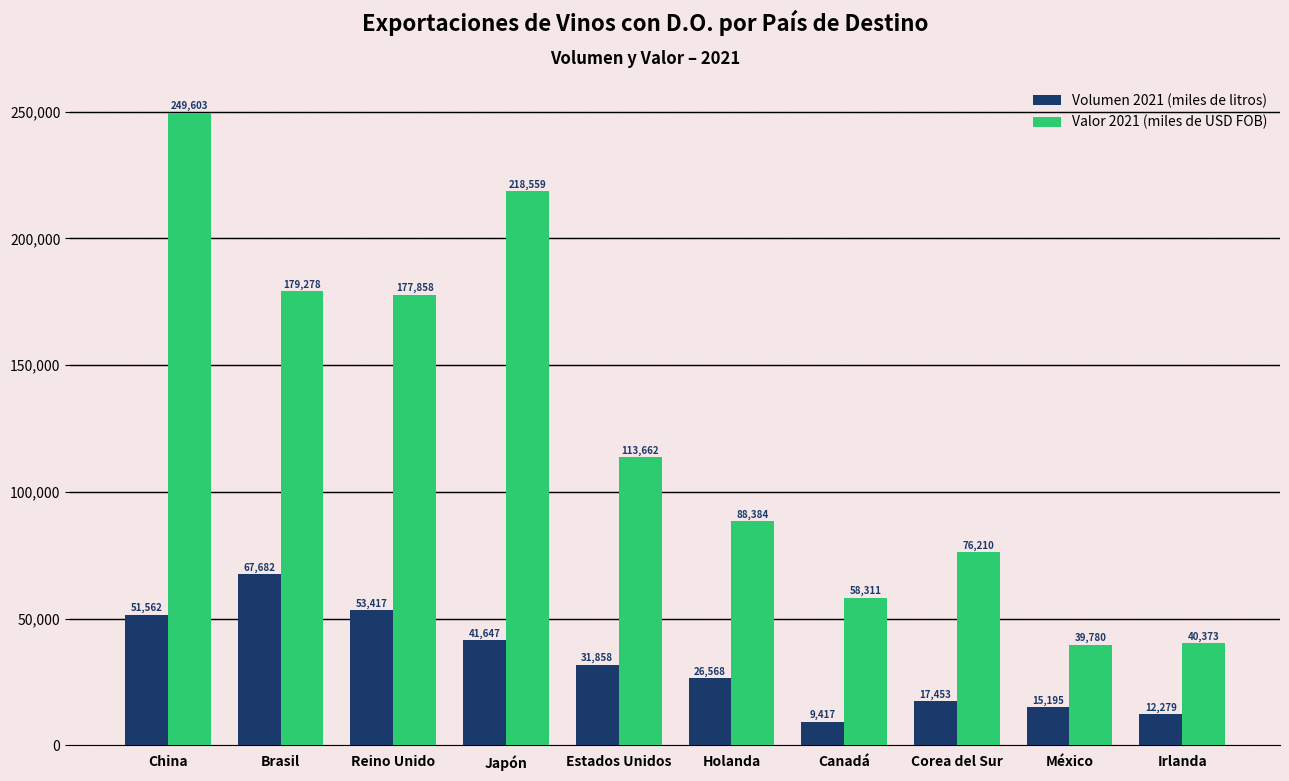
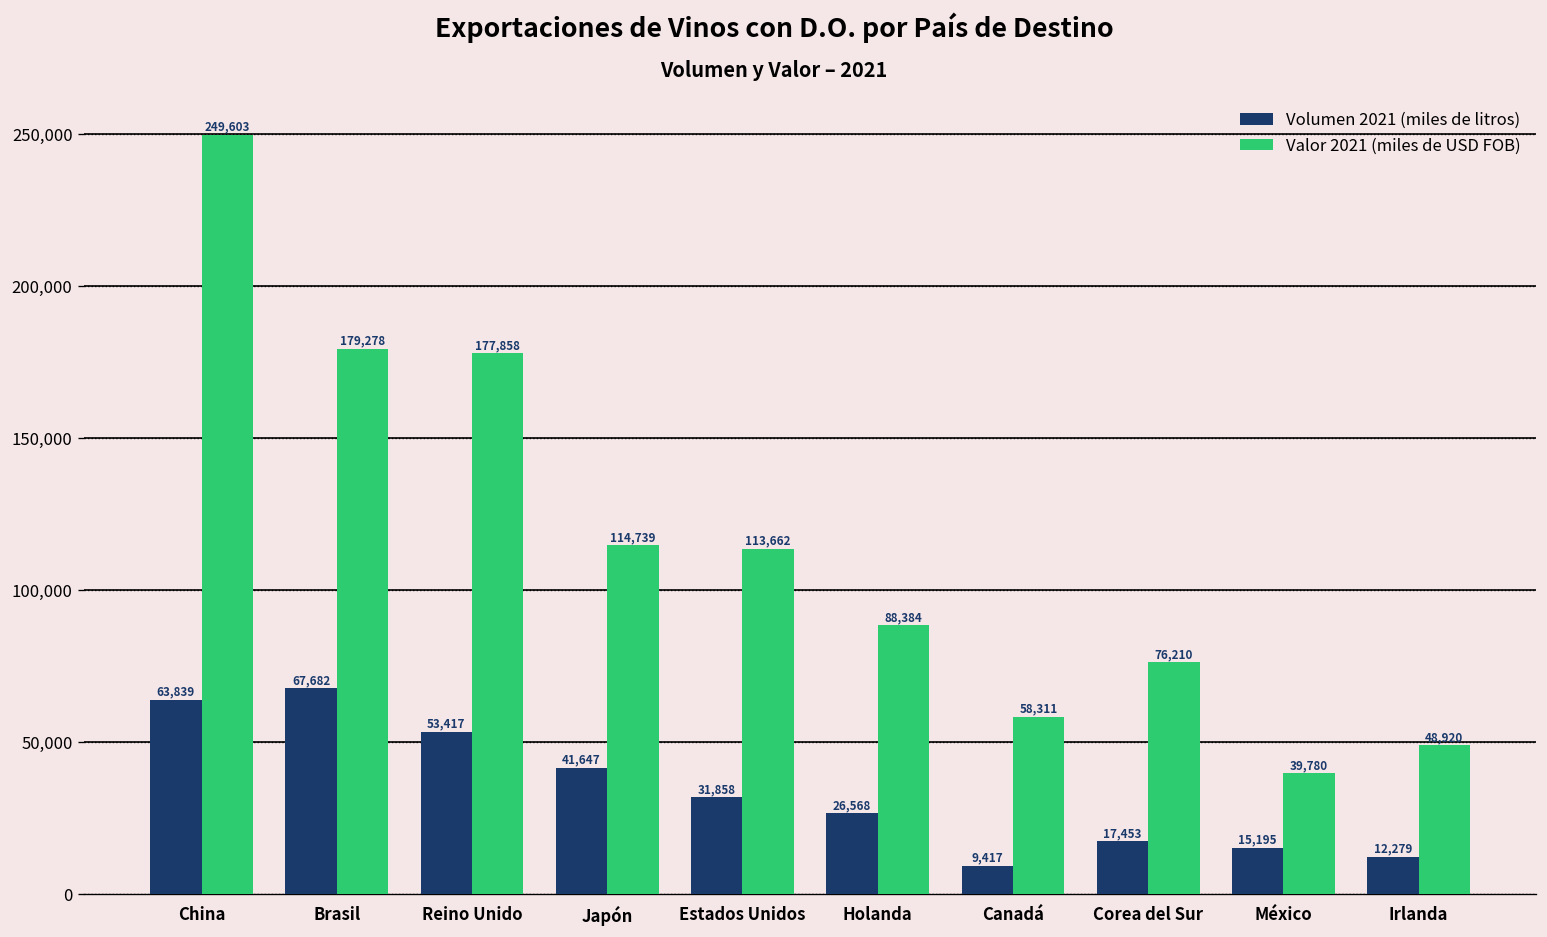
  {
    "Volumen 2021 (miles de litros)": {
-     "China": "51,562",
+     "China": "63,839",
      "Brasil": "67,682",
      "Reino Unido": "53,417",
      "Japón": "41,647",
      "Estados Unidos": "31,858",
      "Holanda": "26,568",
      "Canadá": "9,417",
      "Corea del Sur": "17,453",
      "México": "15,195",
      "Irlanda": "12,279"
    },
    "Valor 2021 (miles de USD FOB)": {
      "China": "249,603",
      "Brasil": "179,278",
      "Reino Unido": "177,858",
-     "Japón": "218,559",
+     "Japón": "114,739",
      "Estados Unidos": "113,662",
      "Holanda": "88,384",
      "Canadá": "58,311",
      "Corea del Sur": "76,210",
      "México": "39,780",
-     "Irlanda": "40,373"
+     "Irlanda": "48,920"
    }
  }
